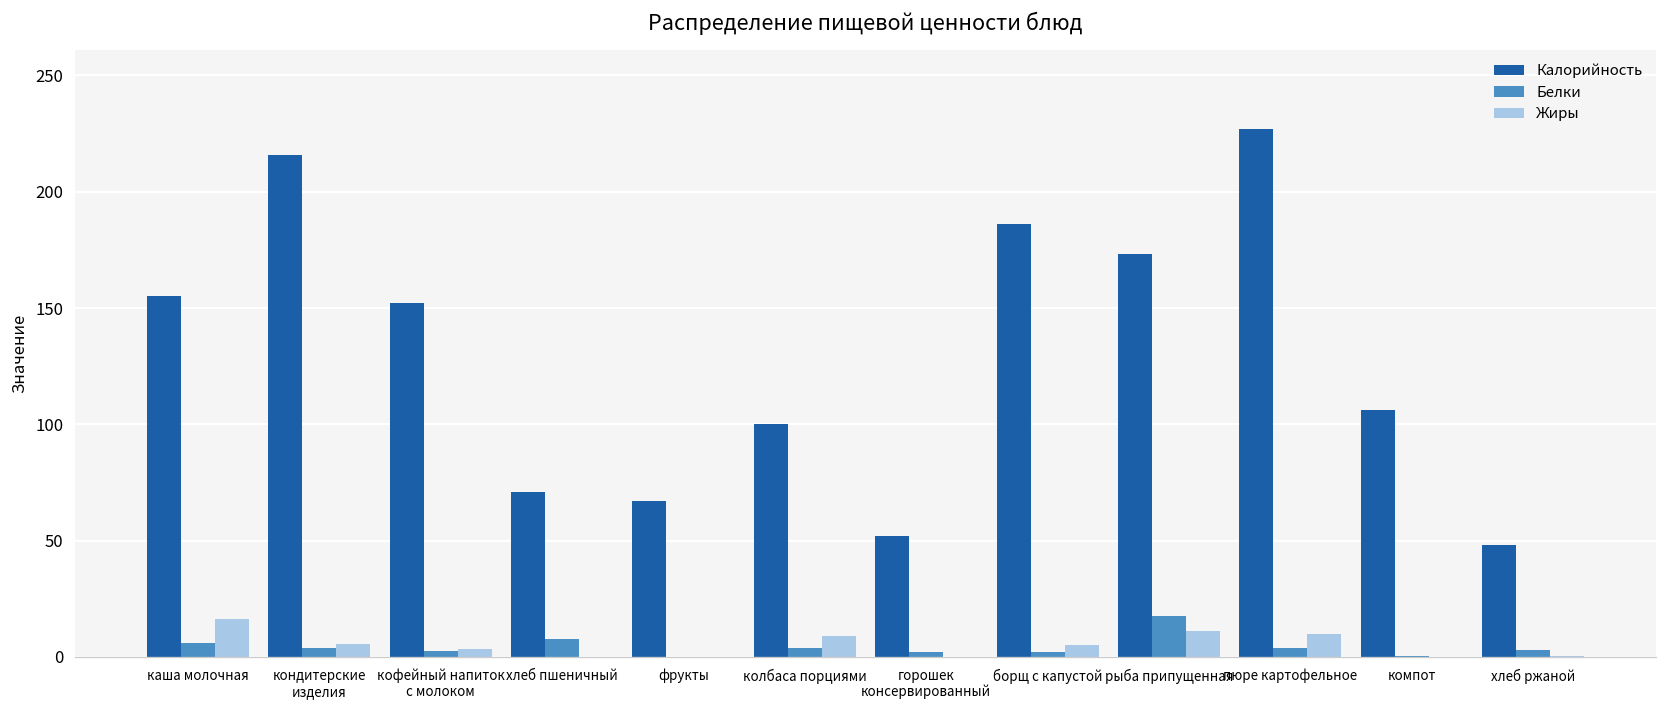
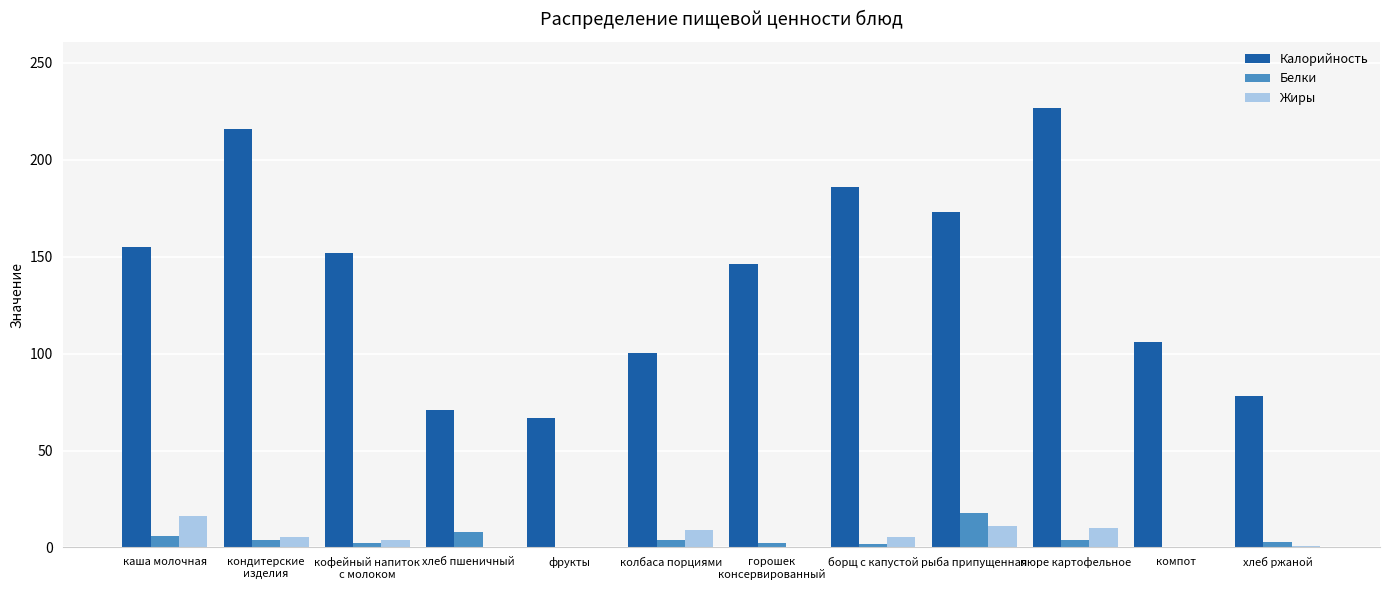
  {
    "Калорийность": {
      "каша молочная": 155,
      "кондитерские изделия": 216,
      "кофейный напиток с молоком": 152,
      "хлеб пшеничный": 71,
      "фрукты": 67,
      "колбаса порциями": 100,
-     "горошек консервированный": 52,
+     "горошек консервированный": 146,
      "борщ с капустой": 186,
      "рыба припущенная": 173,
      "пюре картофельное": 227,
      "компот": 106,
-     "хлеб ржаной": 48
+     "хлеб ржаной": 78
    },
    "Белки": {
      "каша молочная": 6,
      "кондитерские изделия": 4,
      "кофейный напиток с молоком": 3,
      "хлеб пшеничный": 8,
      "колбаса порциями": 4,
      "горошек консервированный": 2,
      "борщ с капустой": 2,
      "рыба припущенная": 18,
      "пюре картофельное": 4,
      "хлеб ржаной": 3
    },
    "Жиры": {
      "каша молочная": 16,
      "кондитерские изделия": 6,
      "кофейный напиток с молоком": 4,
      "колбаса порциями": 9,
      "горошек консервированный": 0,
      "борщ с капустой": 5,
      "рыба припущенная": 11,
      "пюре картофельное": 10,
      "компот": 0
    }
  }
